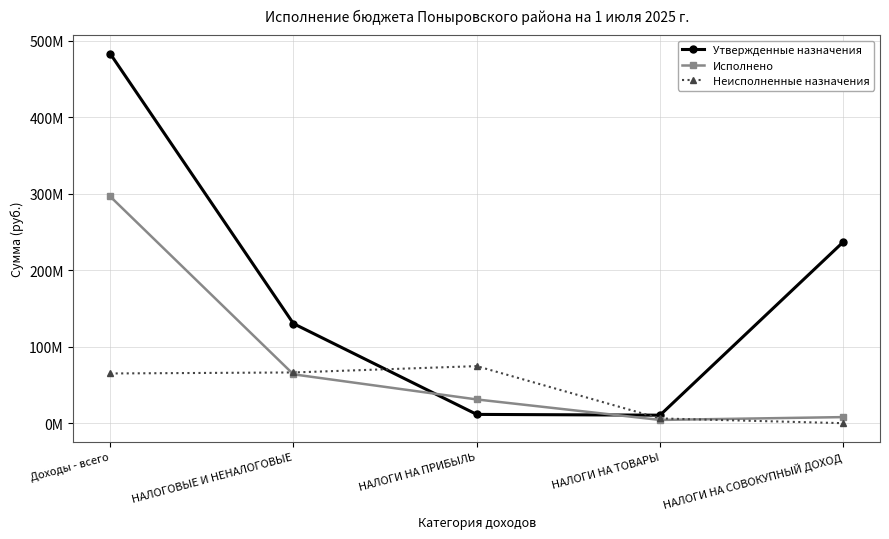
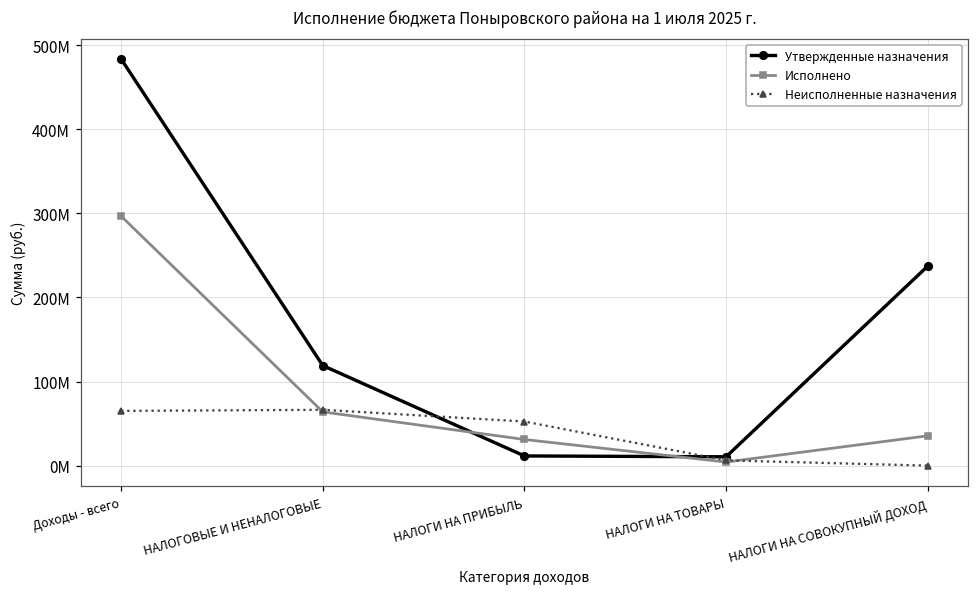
  {
    "Утвержденные назначения": {
      "Доходы - всего": "480М",
-     "НАЛОГОВЫЕ И НЕНАЛОГОВЫЕ": "130М",
+     "НАЛОГОВЫЕ И НЕНАЛОГОВЫЕ": "120М",
      "НАЛОГИ НА ПРИБЫЛЬ": "10М",
      "НАЛОГИ НА ТОВАРЫ": "10М",
      "НАЛОГИ НА СОВОКУПНЫЙ ДОХОД": "240М"
    },
    "Исполнено": {
      "Доходы - всего": "300М",
      "НАЛОГИ НА ПРИБЫЛЬ": "30М",
-     "НАЛОГИ НА СОВОКУПНЫЙ ДОХОД": "10М"
+     "НАЛОГИ НА СОВОКУПНЫЙ ДОХОД": "40М"
    },
    "Неисполненные назначения": {
      "Доходы - всего": "70М",
-     "НАЛОГИ НА ПРИБЫЛЬ": "70М",
+     "НАЛОГИ НА ПРИБЫЛЬ": "50М",
      "НАЛОГИ НА СОВОКУПНЫЙ ДОХОД": "0М"
    }
  }
